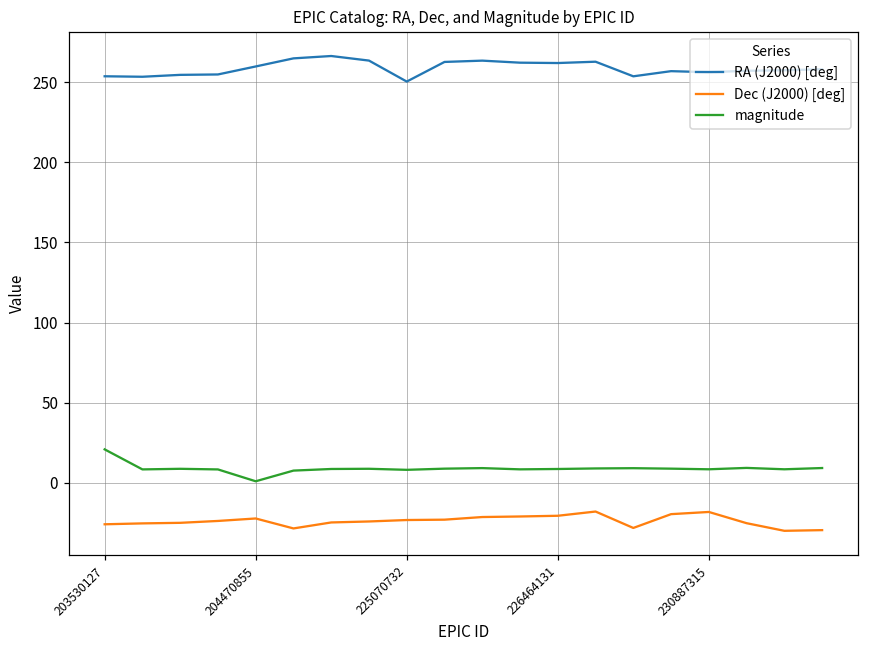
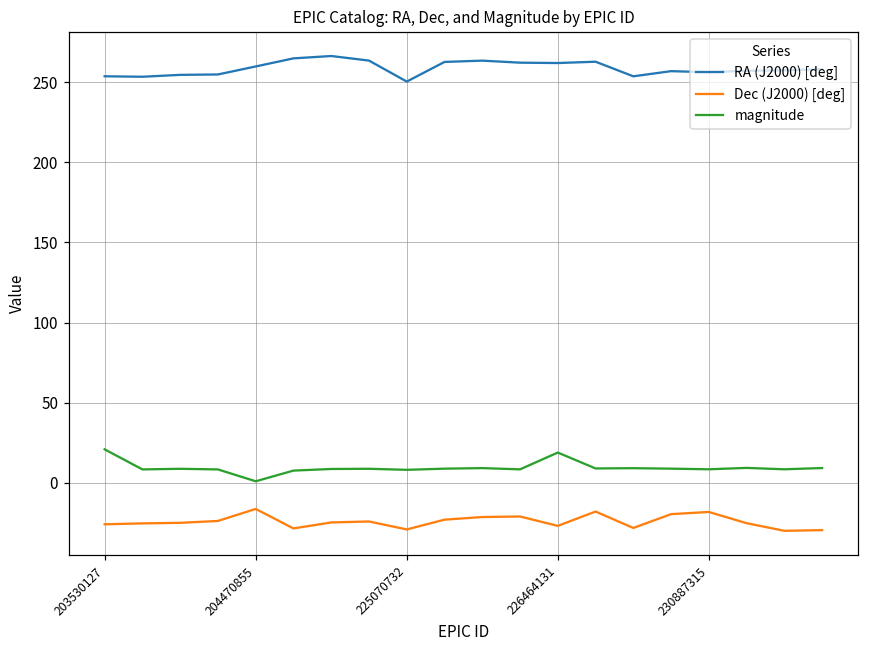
  {
    "RA (J2000) [deg]": {
      "203530127": 254,
      "204470855": 260,
      "225070732": 250,
      "226464131": 262
    },
    "Dec (J2000) [deg]": {
      "203530127": -26,
-     "204470855": -22,
-     "225070732": -23,
-     "226464131": -21,
+     "204470855": -16,
+     "225070732": -29,
+     "226464131": -27,
      "230887315": -18
    },
    "magnitude": {
      "203530127": 21,
      "204470855": 1,
      "225070732": 8,
-     "226464131": 9,
+     "226464131": 19,
      "230887315": 8
    }
  }
